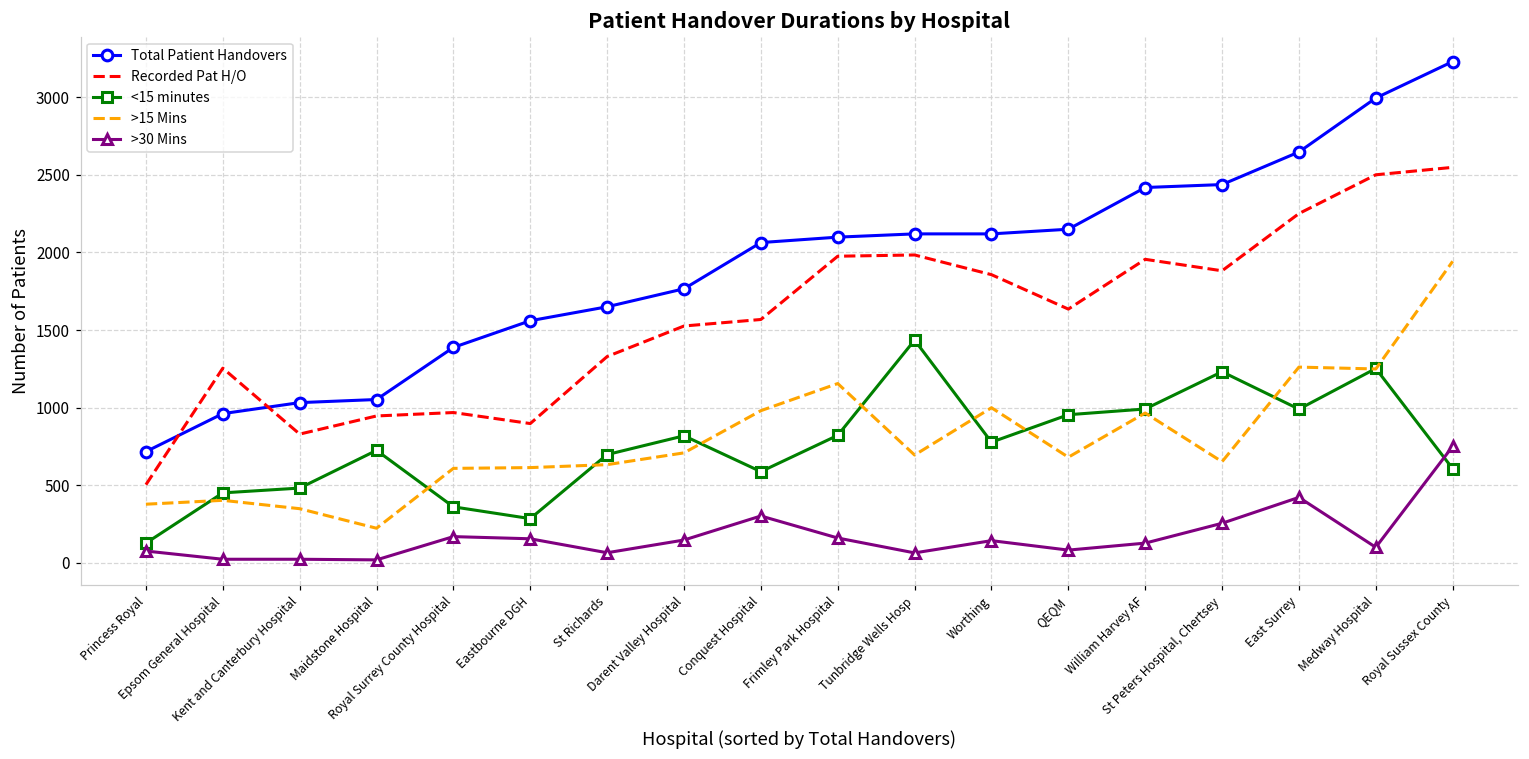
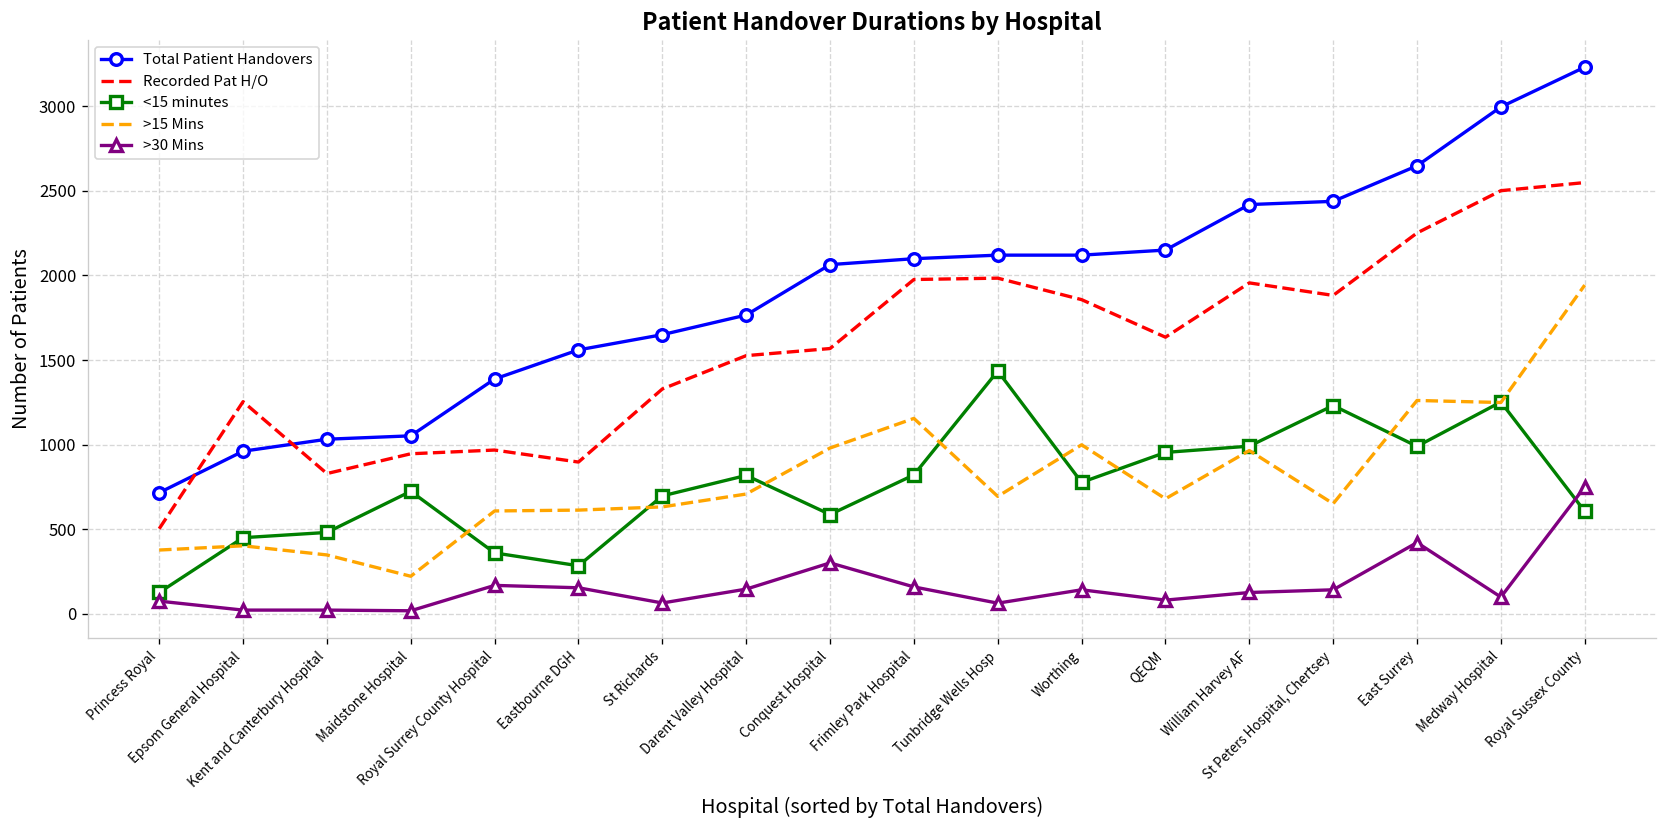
  {
    "Total Patient Handovers": {
      "Princess Royal": 720,
      "Epsom General Hospital": 960,
      "Kent and Canterbury Hospital": 1030,
      "Maidstone Hospital": 1050,
      "Royal Surrey County Hospital": 1390,
      "Eastbourne DGH": 1560,
      "St Richards": 1650,
      "Darent Valley Hospital": 1770,
      "Conquest Hospital": 2060,
      "Frimley Park Hospital": 2100,
      "Tunbridge Wells Hosp": 2120,
      "Worthing": 2120,
      "QEQM": 2150,
      "William Harvey AF": 2420,
      "St Peters Hospital, Chertsey": 2440,
      "East Surrey": 2650,
      "Medway Hospital": 3000,
      "Royal Sussex County": 3230
    },
    "Recorded Pat H/O": {
      "Princess Royal": 500,
      "Epsom General Hospital": 1250,
      "Kent and Canterbury Hospital": 830,
      "Maidstone Hospital": 950,
      "Royal Surrey County Hospital": 970,
      "Eastbourne DGH": 900,
      "St Richards": 1330,
      "Darent Valley Hospital": 1530,
      "Conquest Hospital": 1570,
      "Frimley Park Hospital": 1980,
      "Tunbridge Wells Hosp": 1980,
      "Worthing": 1860,
      "QEQM": 1640,
      "William Harvey AF": 1960,
      "St Peters Hospital, Chertsey": 1880,
      "East Surrey": 2250,
      "Medway Hospital": 2500,
      "Royal Sussex County": 2550
    },
    "<15 minutes": {
      "Princess Royal": 130,
      "Epsom General Hospital": 450,
      "Kent and Canterbury Hospital": 480,
      "Maidstone Hospital": 720,
      "Royal Surrey County Hospital": 360,
      "Eastbourne DGH": 280,
      "St Richards": 700,
      "Darent Valley Hospital": 820,
      "Conquest Hospital": 590,
      "Frimley Park Hospital": 820,
      "Tunbridge Wells Hosp": 1440,
      "Worthing": 780,
      "QEQM": 950,
      "William Harvey AF": 990,
      "St Peters Hospital, Chertsey": 1230,
      "East Surrey": 990,
      "Royal Sussex County": 610
    },
    ">15 Mins": {
      "Princess Royal": 380,
      "Epsom General Hospital": 400,
      "Kent and Canterbury Hospital": 350,
      "Maidstone Hospital": 220,
      "Royal Surrey County Hospital": 610,
      "Eastbourne DGH": 610,
      "St Richards": 630,
      "Darent Valley Hospital": 710,
      "Conquest Hospital": 980,
      "Frimley Park Hospital": 1160,
      "Tunbridge Wells Hosp": 690,
      "Worthing": 1000,
      "QEQM": 680,
      "William Harvey AF": 970,
      "St Peters Hospital, Chertsey": 650,
      "East Surrey": 1260,
      "Royal Sussex County": 1940
    },
    ">30 Mins": {
      "Princess Royal": 80,
      "Epsom General Hospital": 20,
      "Kent and Canterbury Hospital": 20,
      "Maidstone Hospital": 20,
      "Royal Surrey County Hospital": 170,
      "Eastbourne DGH": 150,
      "St Richards": 60,
      "Darent Valley Hospital": 150,
      "Conquest Hospital": 300,
      "Frimley Park Hospital": 160,
      "Tunbridge Wells Hosp": 60,
      "Worthing": 140,
      "QEQM": 80,
      "William Harvey AF": 130,
-     "St Peters Hospital, Chertsey": 250,
+     "St Peters Hospital, Chertsey": 140,
      "East Surrey": 420,
      "Medway Hospital": 100,
      "Royal Sussex County": 750
    }
  }
